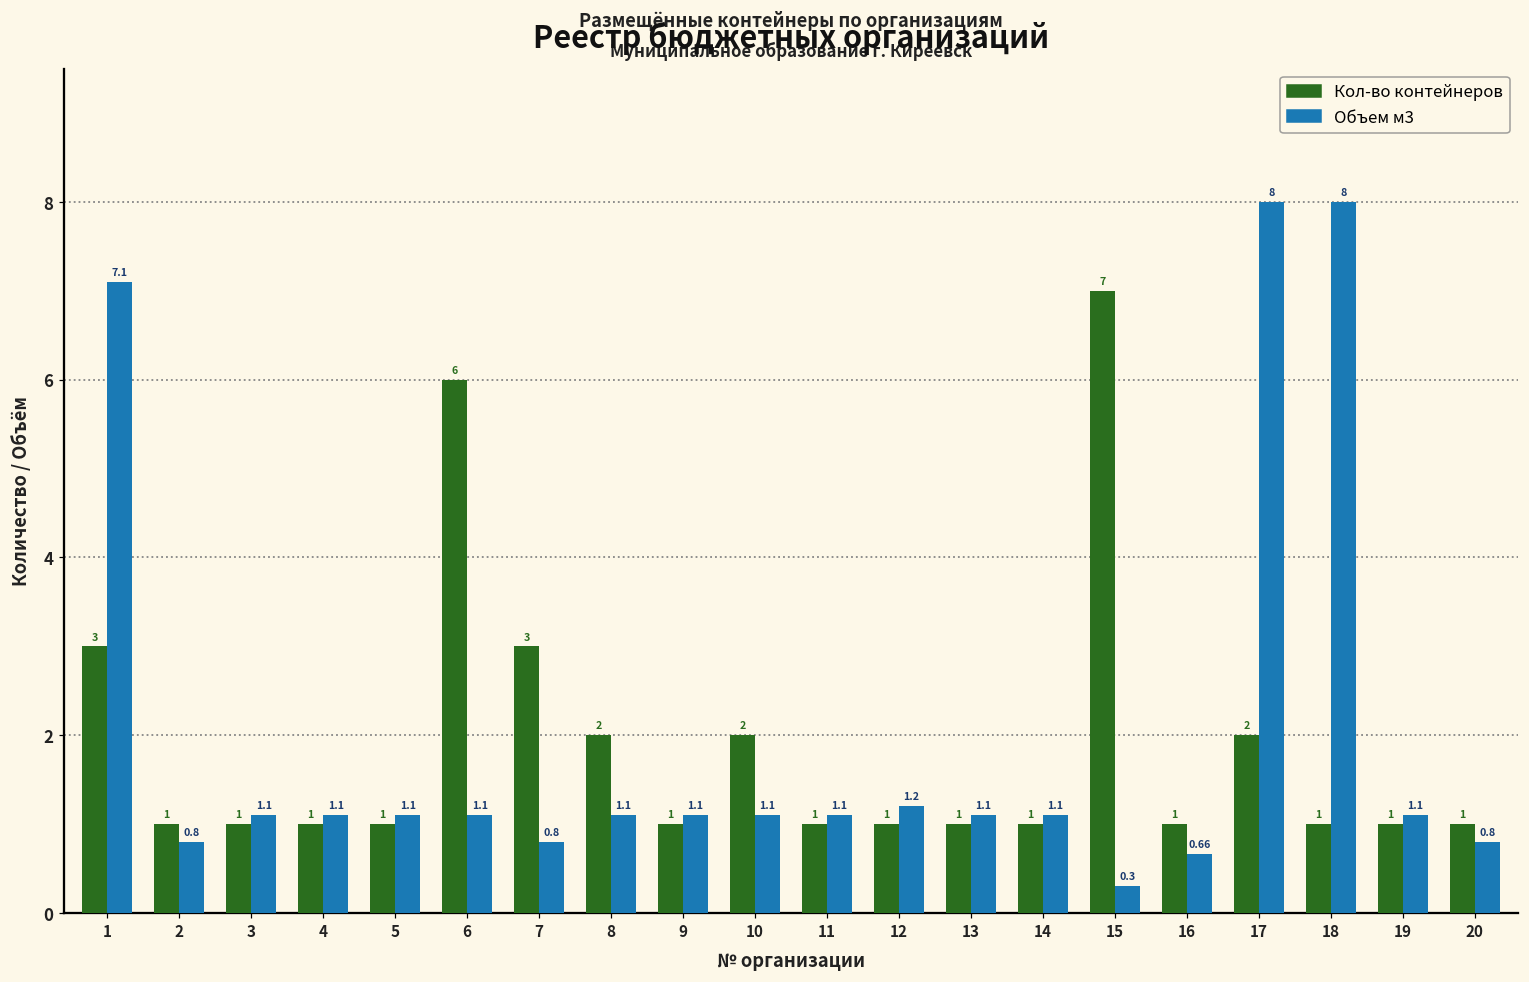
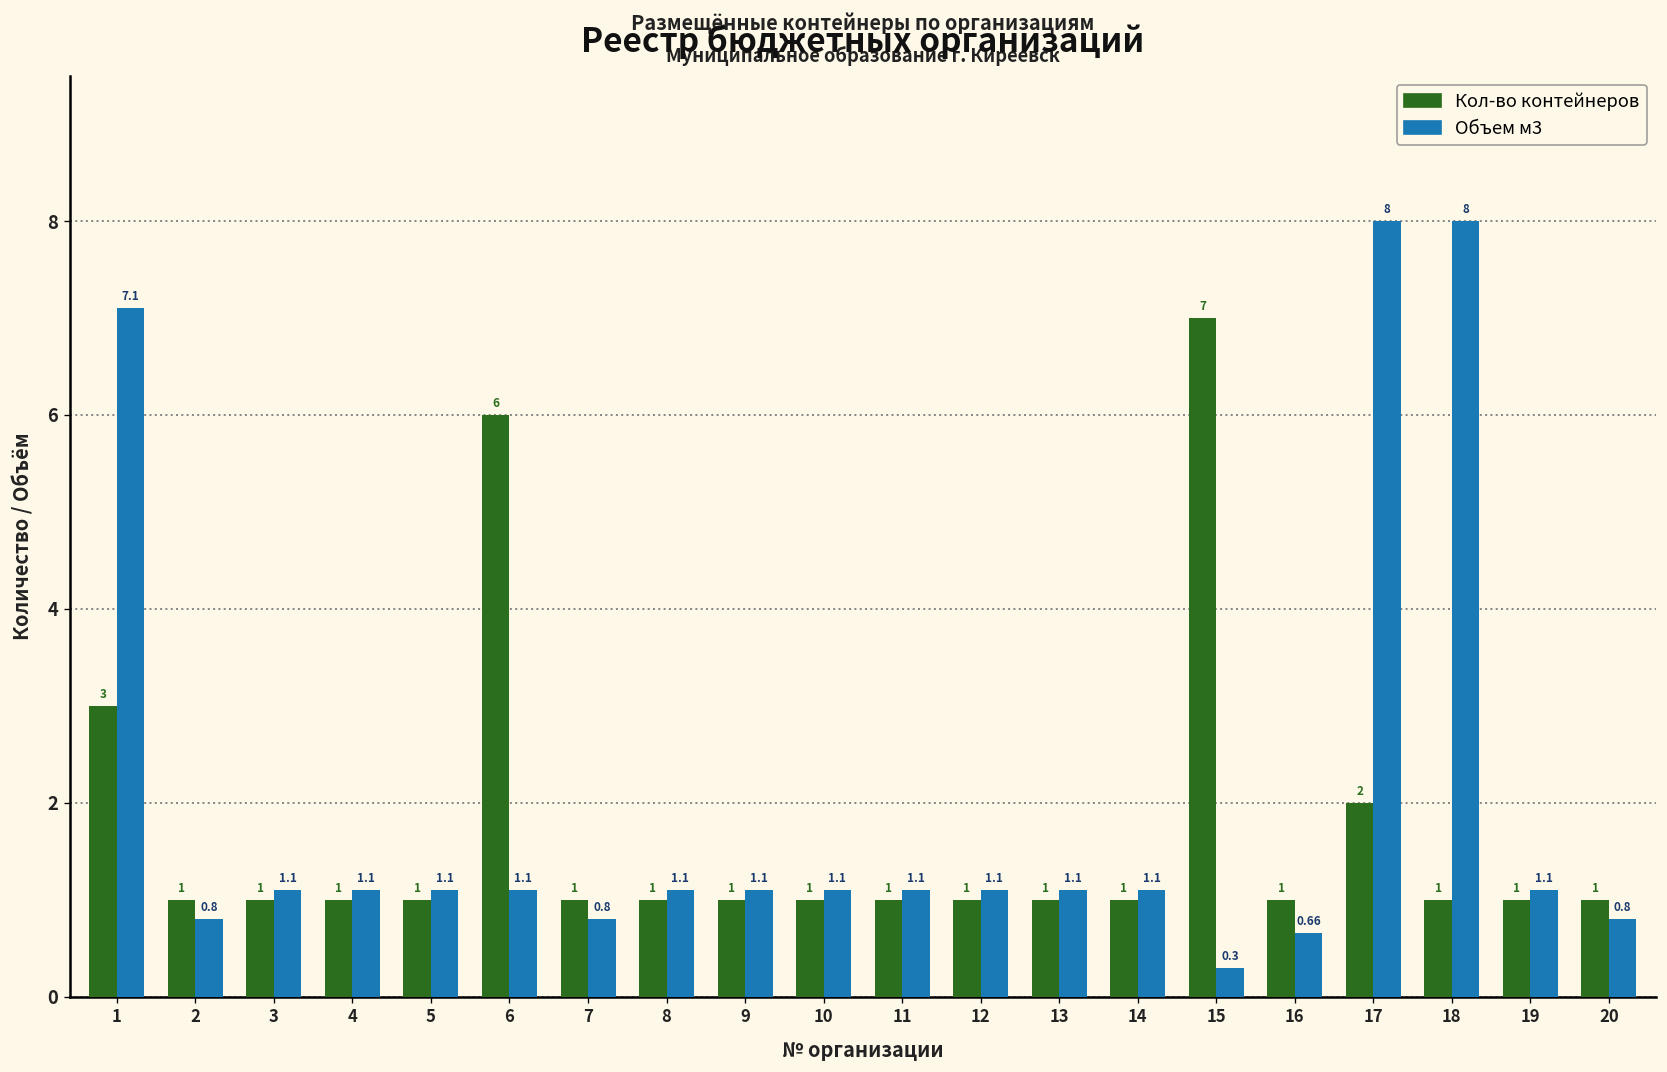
  {
    "Кол-во контейнеров": {
      "1": 3,
      "2": 1,
      "3": 1,
      "4": 1,
      "5": 1,
      "6": 6,
-     "7": 3,
-     "8": 2,
+     "7": 1,
+     "8": 1,
      "9": 1,
-     "10": 2,
+     "10": 1,
      "11": 1,
      "12": 1,
      "13": 1,
      "14": 1,
      "15": 7,
      "16": 1,
      "17": 2,
      "18": 1,
      "19": 1,
      "20": 1
    },
    "Объем м3": {
      "1": 7.1,
      "2": 0.8,
      "3": 1.1,
      "4": 1.1,
      "5": 1.1,
      "6": 1.1,
      "7": 0.8,
      "8": 1.1,
      "9": 1.1,
      "10": 1.1,
      "11": 1.1,
-     "12": 1.2,
+     "12": 1.1,
      "13": 1.1,
      "14": 1.1,
      "15": 0.3,
      "16": 0.66,
      "17": 8,
      "18": 8,
      "19": 1.1,
      "20": 0.8
    }
  }
